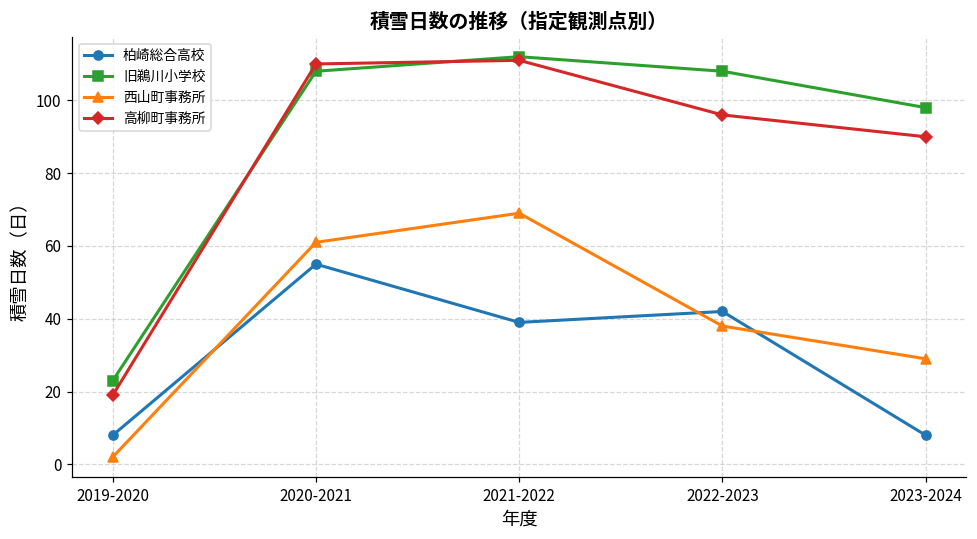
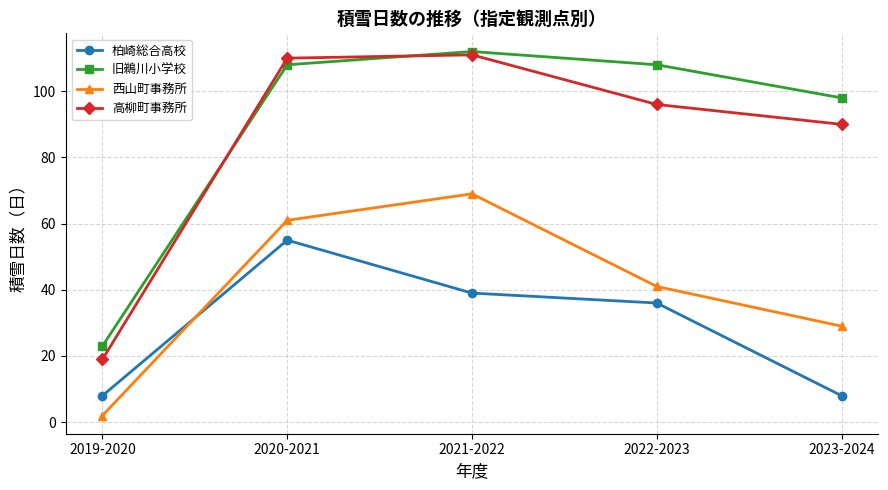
  {
    "柏崎総合高校": {
      "2019-2020": 8,
      "2020-2021": 55,
      "2021-2022": 39,
-     "2022-2023": 42,
+     "2022-2023": 36,
      "2023-2024": 8
    },
    "旧鵜川小学校": {
      "2019-2020": 23,
      "2020-2021": 108,
      "2021-2022": 112,
      "2022-2023": 108,
      "2023-2024": 98
    },
    "西山町事務所": {
      "2019-2020": 2,
      "2020-2021": 61,
      "2021-2022": 69,
-     "2022-2023": 38,
+     "2022-2023": 41,
      "2023-2024": 29
    },
    "高柳町事務所": {
      "2019-2020": 19,
      "2020-2021": 110,
      "2021-2022": 111,
      "2022-2023": 96,
      "2023-2024": 90
    }
  }
